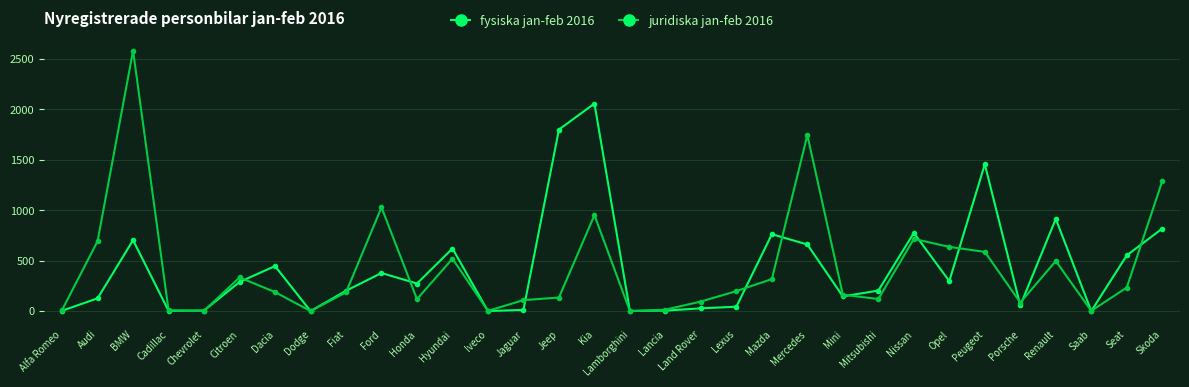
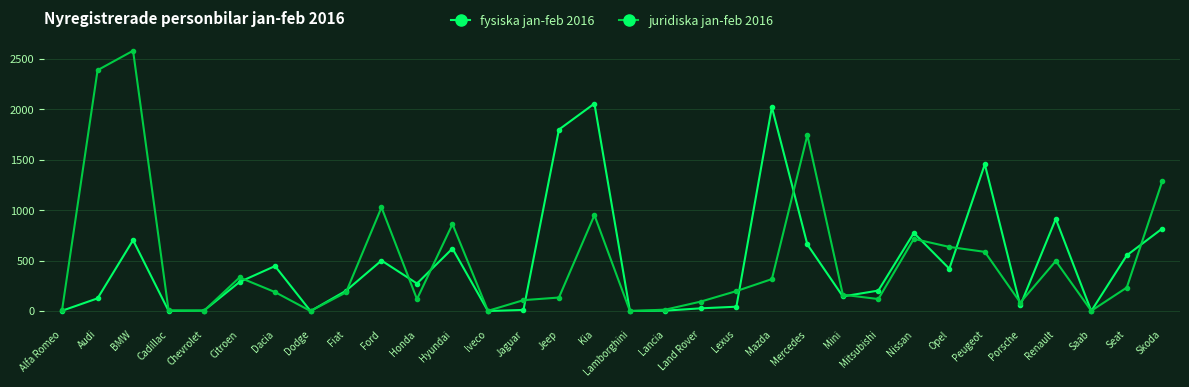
  {
    "fysiska jan-feb 2016": {
      "Audi": 130,
      "BMW": 700,
      "Citroen": 290,
      "Dacia": 450,
-     "Ford": 380,
+     "Ford": 500,
      "Honda": 270,
      "Hyundai": 620,
      "Jaguar": 10,
      "Jeep": 1800,
      "Kia": 2060,
      "Land Rover": 30,
      "Lexus": 40,
-     "Mazda": 760,
+     "Mazda": 2020,
      "Mercedes": 660,
      "Mitsubishi": 200,
      "Nissan": 780,
-     "Opel": 300,
+     "Opel": 420,
      "Peugeot": 1460,
      "Porsche": 60,
      "Renault": 910,
      "Seat": 550,
      "Skoda": 820
    },
    "juridiska jan-feb 2016": {
-     "Audi": 690,
+     "Audi": 2390,
      "BMW": 2580,
      "Citroen": 330,
      "Dacia": 190,
      "Ford": 1030,
      "Honda": 120,
-     "Hyundai": 520,
+     "Hyundai": 860,
      "Jaguar": 110,
      "Jeep": 130,
      "Kia": 950,
      "Land Rover": 90,
      "Lexus": 200,
      "Mazda": 320,
      "Mercedes": 1740,
      "Mitsubishi": 120,
      "Nissan": 720,
      "Opel": 640,
      "Peugeot": 590,
      "Porsche": 80,
      "Renault": 500,
      "Seat": 230,
      "Skoda": 1290
    }
  }
